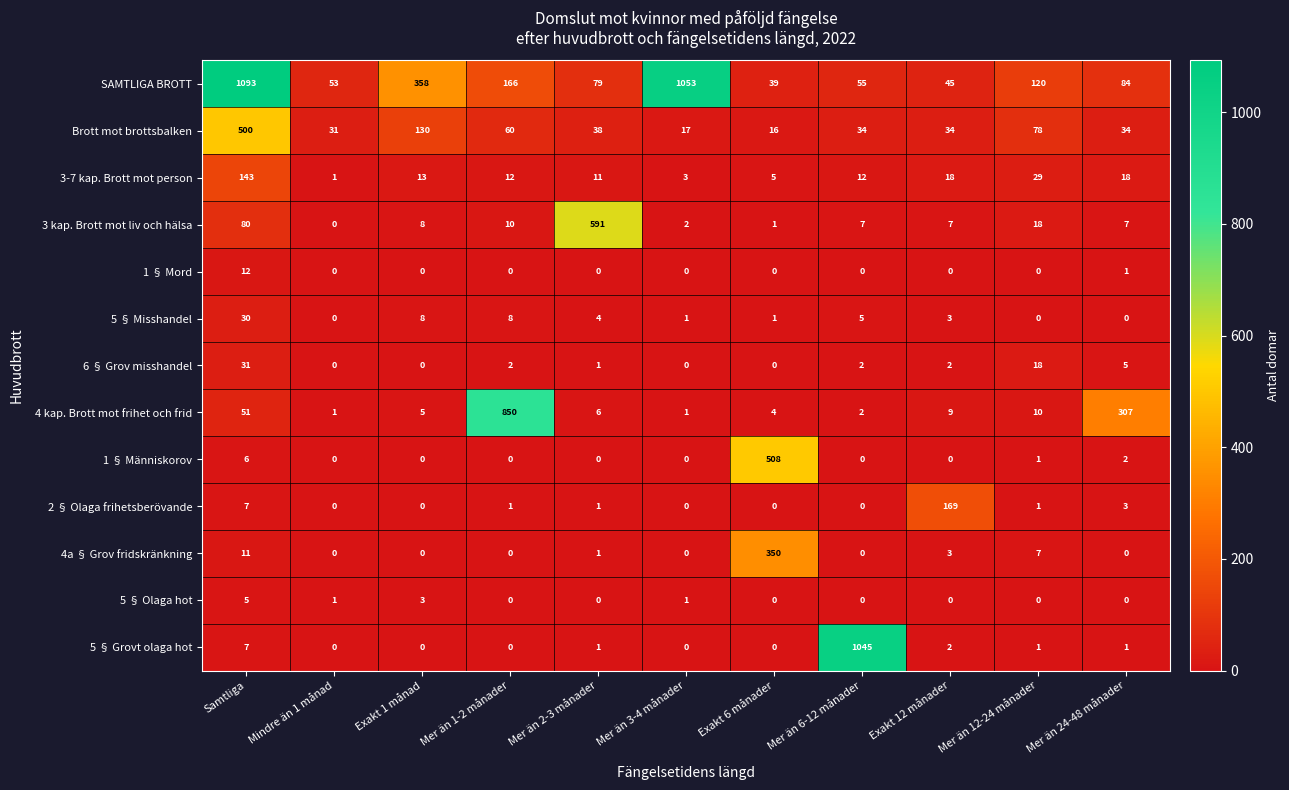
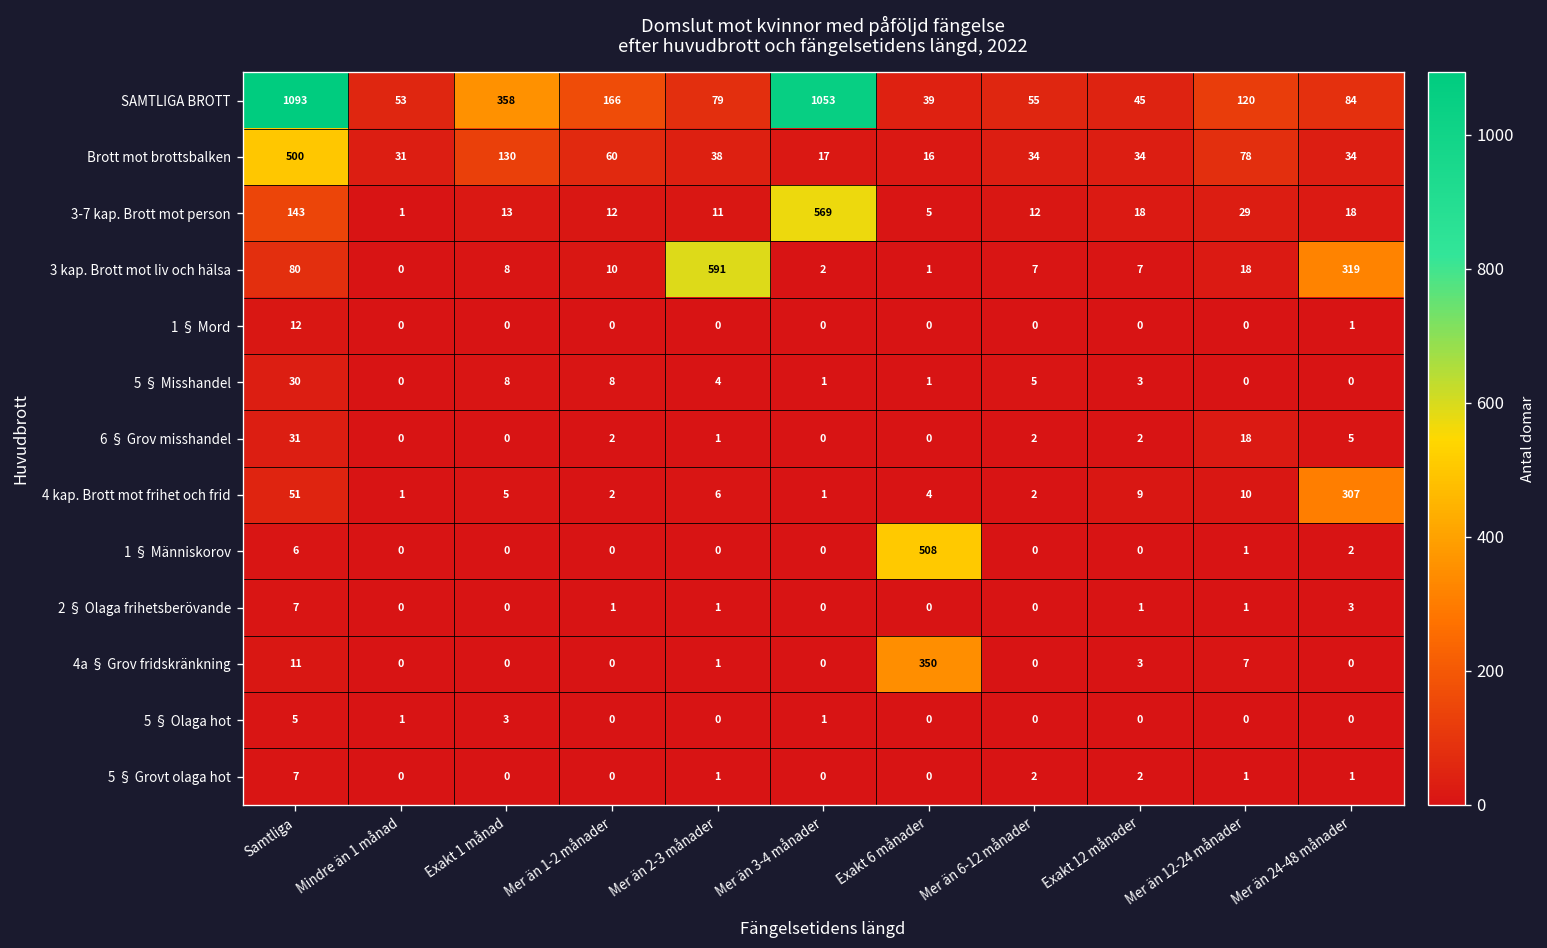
  {
    "SAMTLIGA BROTT": {
      "Samtliga": 1093,
      "Mindre än 1 månad": 53,
      "Exakt 1 månad": 358,
      "Mer än 1-2 månader": 166,
      "Mer än 2-3 månader": 79,
      "Mer än 3-4 månader": 1053,
      "Exakt 6 månader": 39,
      "Mer än 6-12 månader": 55,
      "Exakt 12 månader": 45,
      "Mer än 12-24 månader": 120,
      "Mer än 24-48 månader": 84
    },
    "Brott mot brottsbalken": {
      "Samtliga": 500,
      "Mindre än 1 månad": 31,
      "Exakt 1 månad": 130,
      "Mer än 1-2 månader": 60,
      "Mer än 2-3 månader": 38,
      "Mer än 3-4 månader": 17,
      "Exakt 6 månader": 16,
      "Mer än 6-12 månader": 34,
      "Exakt 12 månader": 34,
      "Mer än 12-24 månader": 78,
      "Mer än 24-48 månader": 34
    },
    "3-7 kap. Brott mot person": {
      "Samtliga": 143,
      "Mindre än 1 månad": 1,
      "Exakt 1 månad": 13,
      "Mer än 1-2 månader": 12,
      "Mer än 2-3 månader": 11,
-     "Mer än 3-4 månader": 3,
+     "Mer än 3-4 månader": 569,
      "Exakt 6 månader": 5,
      "Mer än 6-12 månader": 12,
      "Exakt 12 månader": 18,
      "Mer än 12-24 månader": 29,
      "Mer än 24-48 månader": 18
    },
    "3 kap. Brott mot liv och hälsa": {
      "Samtliga": 80,
      "Mindre än 1 månad": 0,
      "Exakt 1 månad": 8,
      "Mer än 1-2 månader": 10,
      "Mer än 2-3 månader": 591,
      "Mer än 3-4 månader": 2,
      "Exakt 6 månader": 1,
      "Mer än 6-12 månader": 7,
      "Exakt 12 månader": 7,
      "Mer än 12-24 månader": 18,
-     "Mer än 24-48 månader": 7
+     "Mer än 24-48 månader": 319
    },
    "1 § Mord": {
      "Samtliga": 12,
      "Mindre än 1 månad": 0,
      "Exakt 1 månad": 0,
      "Mer än 1-2 månader": 0,
      "Mer än 2-3 månader": 0,
      "Mer än 3-4 månader": 0,
      "Exakt 6 månader": 0,
      "Mer än 6-12 månader": 0,
      "Exakt 12 månader": 0,
      "Mer än 12-24 månader": 0,
      "Mer än 24-48 månader": 1
    },
    "5 § Misshandel": {
      "Samtliga": 30,
      "Mindre än 1 månad": 0,
      "Exakt 1 månad": 8,
      "Mer än 1-2 månader": 8,
      "Mer än 2-3 månader": 4,
      "Mer än 3-4 månader": 1,
      "Exakt 6 månader": 1,
      "Mer än 6-12 månader": 5,
      "Exakt 12 månader": 3,
      "Mer än 12-24 månader": 0,
      "Mer än 24-48 månader": 0
    },
    "6 § Grov misshandel": {
      "Samtliga": 31,
      "Mindre än 1 månad": 0,
      "Exakt 1 månad": 0,
      "Mer än 1-2 månader": 2,
      "Mer än 2-3 månader": 1,
      "Mer än 3-4 månader": 0,
      "Exakt 6 månader": 0,
      "Mer än 6-12 månader": 2,
      "Exakt 12 månader": 2,
      "Mer än 12-24 månader": 18,
      "Mer än 24-48 månader": 5
    },
    "4 kap. Brott mot frihet och frid": {
      "Samtliga": 51,
      "Mindre än 1 månad": 1,
      "Exakt 1 månad": 5,
-     "Mer än 1-2 månader": 850,
+     "Mer än 1-2 månader": 2,
      "Mer än 2-3 månader": 6,
      "Mer än 3-4 månader": 1,
      "Exakt 6 månader": 4,
      "Mer än 6-12 månader": 2,
      "Exakt 12 månader": 9,
      "Mer än 12-24 månader": 10,
      "Mer än 24-48 månader": 307
    },
    "1 § Människorov": {
      "Samtliga": 6,
      "Mindre än 1 månad": 0,
      "Exakt 1 månad": 0,
      "Mer än 1-2 månader": 0,
      "Mer än 2-3 månader": 0,
      "Mer än 3-4 månader": 0,
      "Exakt 6 månader": 508,
      "Mer än 6-12 månader": 0,
      "Exakt 12 månader": 0,
      "Mer än 12-24 månader": 1,
      "Mer än 24-48 månader": 2
    },
    "2 § Olaga frihetsberövande": {
      "Samtliga": 7,
      "Mindre än 1 månad": 0,
      "Exakt 1 månad": 0,
      "Mer än 1-2 månader": 1,
      "Mer än 2-3 månader": 1,
      "Mer än 3-4 månader": 0,
      "Exakt 6 månader": 0,
      "Mer än 6-12 månader": 0,
-     "Exakt 12 månader": 169,
+     "Exakt 12 månader": 1,
      "Mer än 12-24 månader": 1,
      "Mer än 24-48 månader": 3
    },
    "4a § Grov fridskränkning": {
      "Samtliga": 11,
      "Mindre än 1 månad": 0,
      "Exakt 1 månad": 0,
      "Mer än 1-2 månader": 0,
      "Mer än 2-3 månader": 1,
      "Mer än 3-4 månader": 0,
      "Exakt 6 månader": 350,
      "Mer än 6-12 månader": 0,
      "Exakt 12 månader": 3,
      "Mer än 12-24 månader": 7,
      "Mer än 24-48 månader": 0
    },
    "5 § Olaga hot": {
      "Samtliga": 5,
      "Mindre än 1 månad": 1,
      "Exakt 1 månad": 3,
      "Mer än 1-2 månader": 0,
      "Mer än 2-3 månader": 0,
      "Mer än 3-4 månader": 1,
      "Exakt 6 månader": 0,
      "Mer än 6-12 månader": 0,
      "Exakt 12 månader": 0,
      "Mer än 12-24 månader": 0,
      "Mer än 24-48 månader": 0
    },
    "5 § Grovt olaga hot": {
      "Samtliga": 7,
      "Mindre än 1 månad": 0,
      "Exakt 1 månad": 0,
      "Mer än 1-2 månader": 0,
      "Mer än 2-3 månader": 1,
      "Mer än 3-4 månader": 0,
      "Exakt 6 månader": 0,
-     "Mer än 6-12 månader": 1045,
+     "Mer än 6-12 månader": 2,
      "Exakt 12 månader": 2,
      "Mer än 12-24 månader": 1,
      "Mer än 24-48 månader": 1
    }
  }
